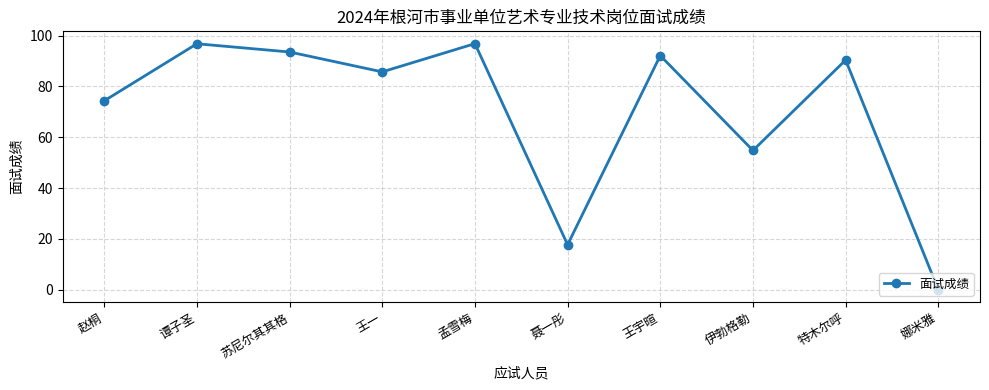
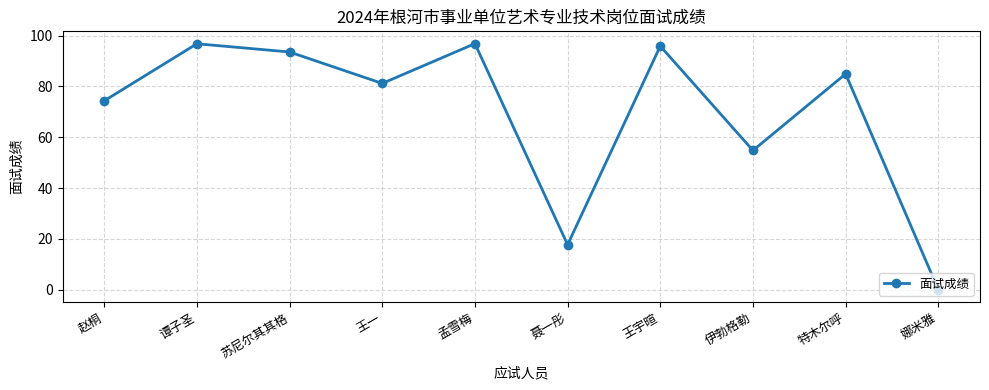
  {
    "赵桐": 74,
    "谭子圣": 97,
    "苏尼尔其其格": 94,
-   "王一": 86,
+   "王一": 81,
    "孟雪梅": 97,
    "聂一彤": 18,
-   "王宇暄": 92,
+   "王宇暄": 96,
    "伊勃格勒": 55,
-   "特木尔呼": 90
+   "特木尔呼": 85
  }
